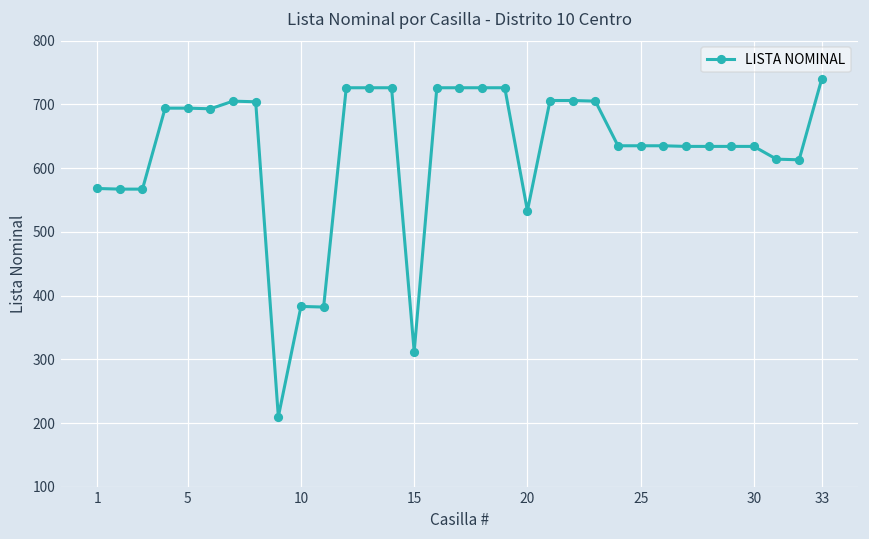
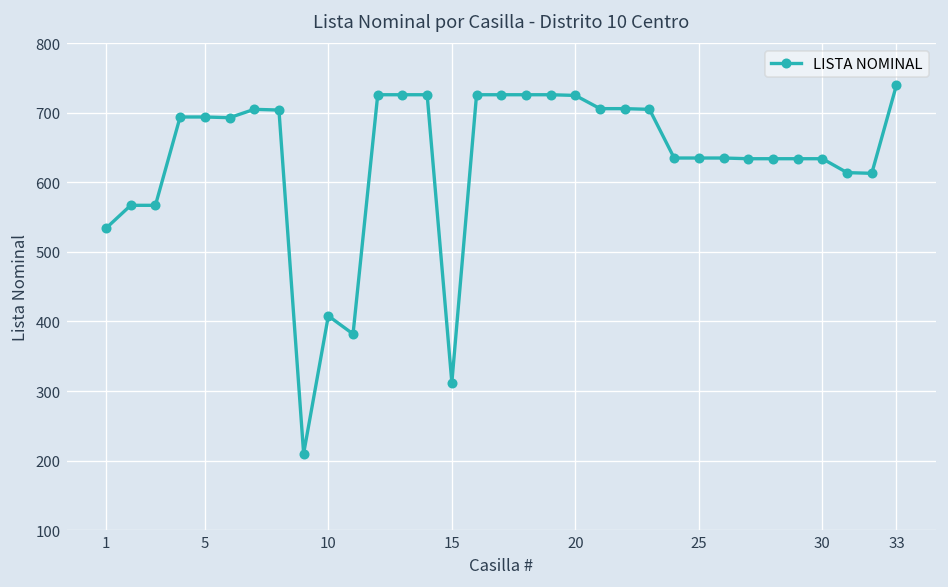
  {
-   "1": 570,
+   "1": 530,
    "5": 690,
-   "10": 380,
+   "10": 410,
    "15": 310,
-   "20": 530,
+   "20": 730,
    "25": 640,
    "30": 630,
    "33": 740
  }
